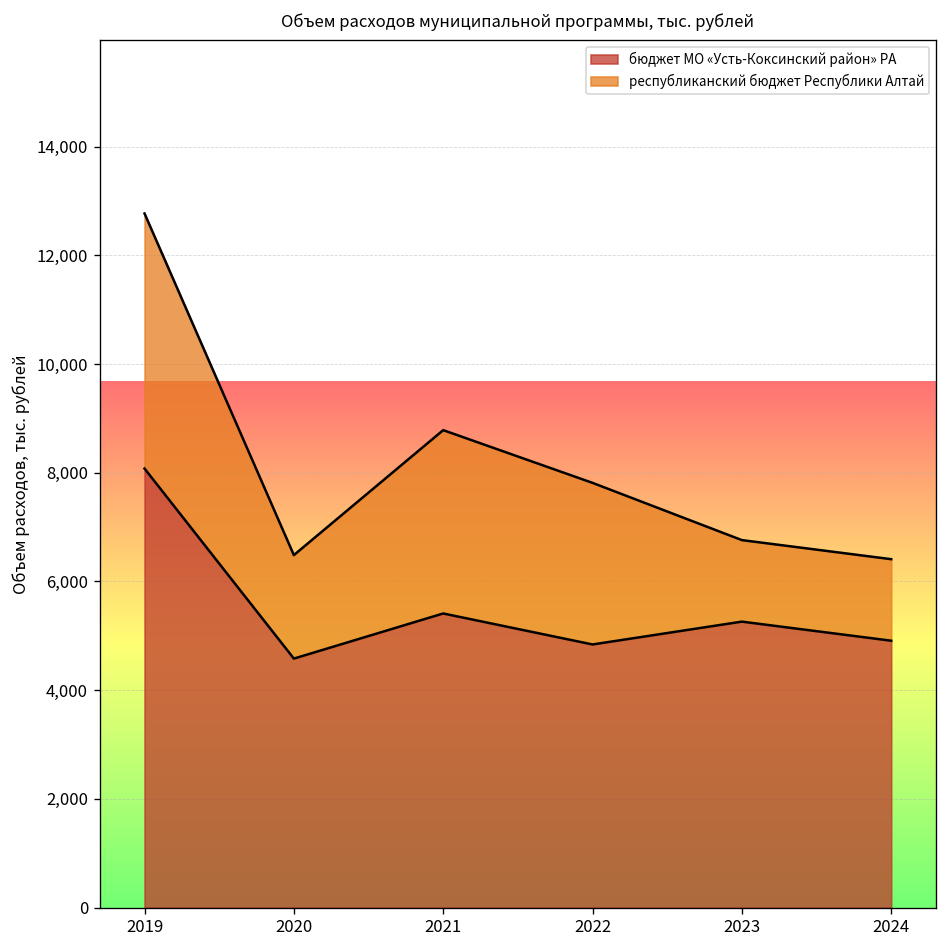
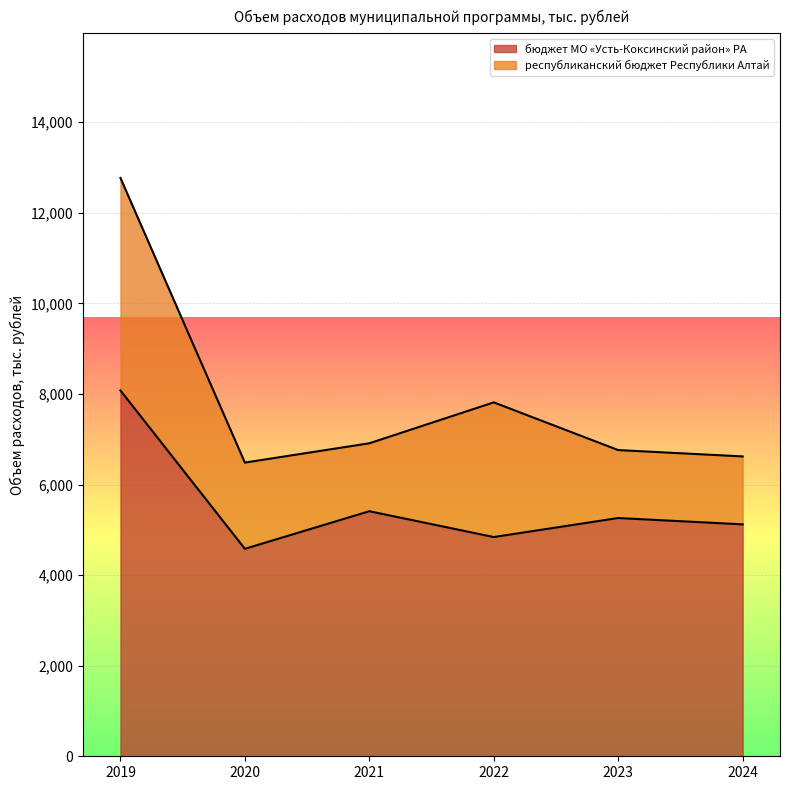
  {
    "бюджет МО «Усть-Коксинский район» РА": {
      "2019": "8,100",
      "2020": "4,600",
      "2021": "5,400",
      "2022": "4,800",
      "2023": "5,300",
-     "2024": "4,900"
+     "2024": "5,100"
    },
    "республиканский бюджет Республики Алтай": {
      "2019": "4,700",
      "2020": "1,900",
-     "2021": "3,400",
+     "2021": "1,500",
      "2022": "3,000",
      "2023": "1,500",
      "2024": "1,500"
    }
  }
